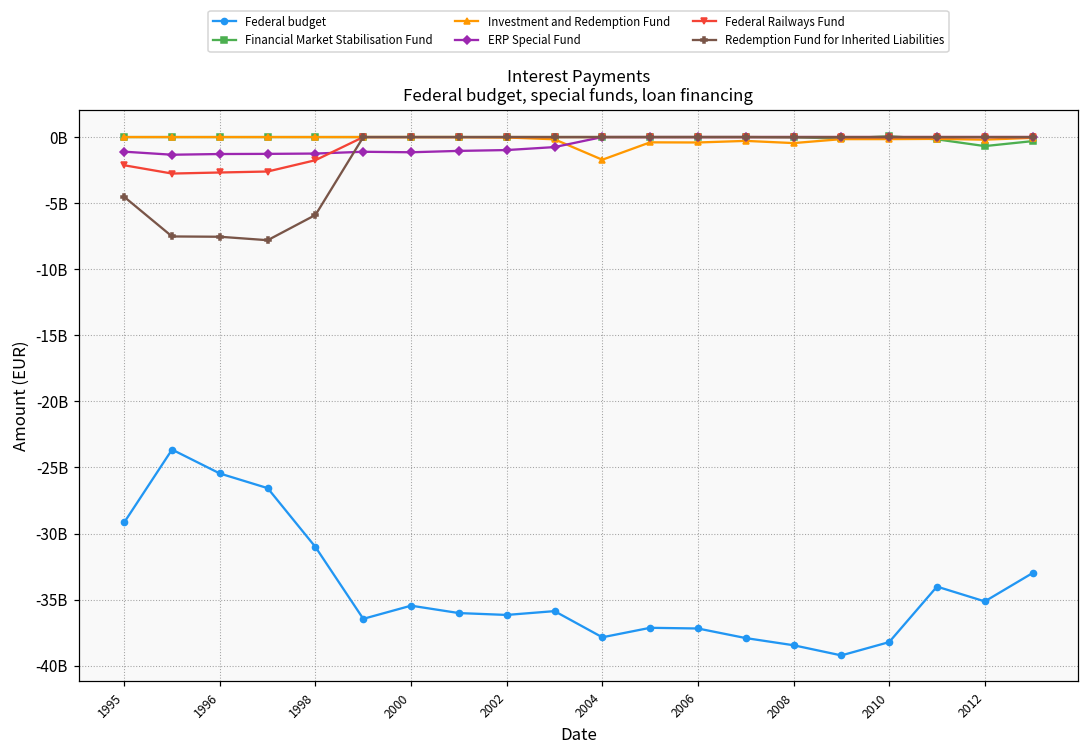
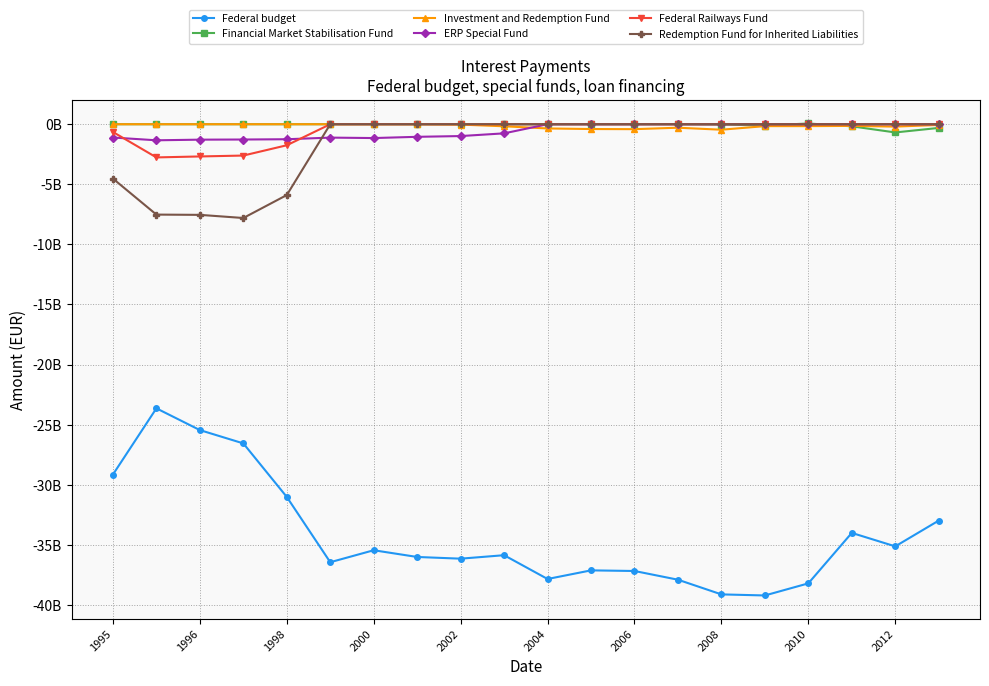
  {
    "Federal budget": {
      "1995": -29200000000,
      "1996": -25500000000,
      "1998": -31000000000,
      "2000": -35500000000,
      "2002": -36200000000,
      "2004": -37800000000,
      "2006": -37200000000,
-     "2008": -38400000000,
+     "2008": -39100000000,
      "2010": -38200000000,
      "2012": -35100000000
    },
    "Financial Market Stabilisation Fund": {
      "2012": -700000000
    },
    "Investment and Redemption Fund": {
-     "2004": -1700000000,
+     "2004": -400000000,
      "2006": -400000000,
      "2008": -500000000
    },
    "ERP Special Fund": {
      "1995": -1100000000,
      "1996": -1300000000,
      "1998": -1200000000,
      "2000": -1200000000,
      "2002": -1000000000
    },
    "Federal Railways Fund": {
-     "1995": -2100000000,
+     "1995": -600000000,
      "1996": -2700000000,
      "1998": -1800000000
    },
    "Redemption Fund for Inherited Liabilities": {
      "1995": -4500000000,
      "1996": -7500000000,
      "1998": -5900000000
    }
  }
